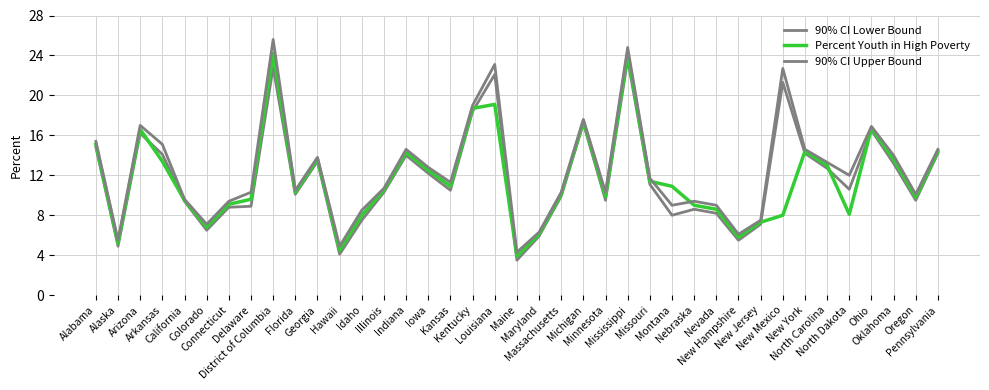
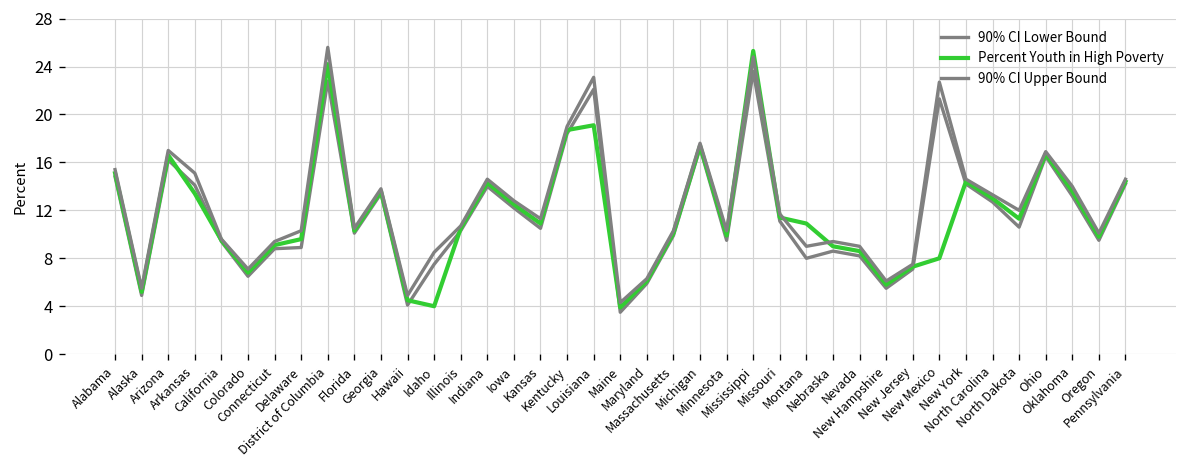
  {
    "Percent Youth in High Poverty": {
      "Alabama": 15,
      "Alaska": 5,
      "Arizona": 17,
      "Arkansas": 13,
      "Colorado": 7,
      "Connecticut": 9,
      "Delaware": 10,
      "District of Columbia": 24,
      "Hawaii": 5,
-     "Idaho": 8,
+     "Idaho": 4,
      "Indiana": 14,
      "Iowa": 13,
      "Kansas": 11,
      "Kentucky": 19,
      "Louisiana": 19,
      "Maine": 4,
      "Minnesota": 10,
-     "Mississippi": 24,
+     "Mississippi": 25,
      "Missouri": 11,
      "Montana": 11,
      "Nebraska": 9,
      "Nevada": 9,
      "New Hampshire": 6,
      "New Mexico": 8,
      "North Carolina": 13,
-     "North Dakota": 8,
+     "North Dakota": 11,
      "Oklahoma": 14,
      "Oregon": 10
    }
  }
